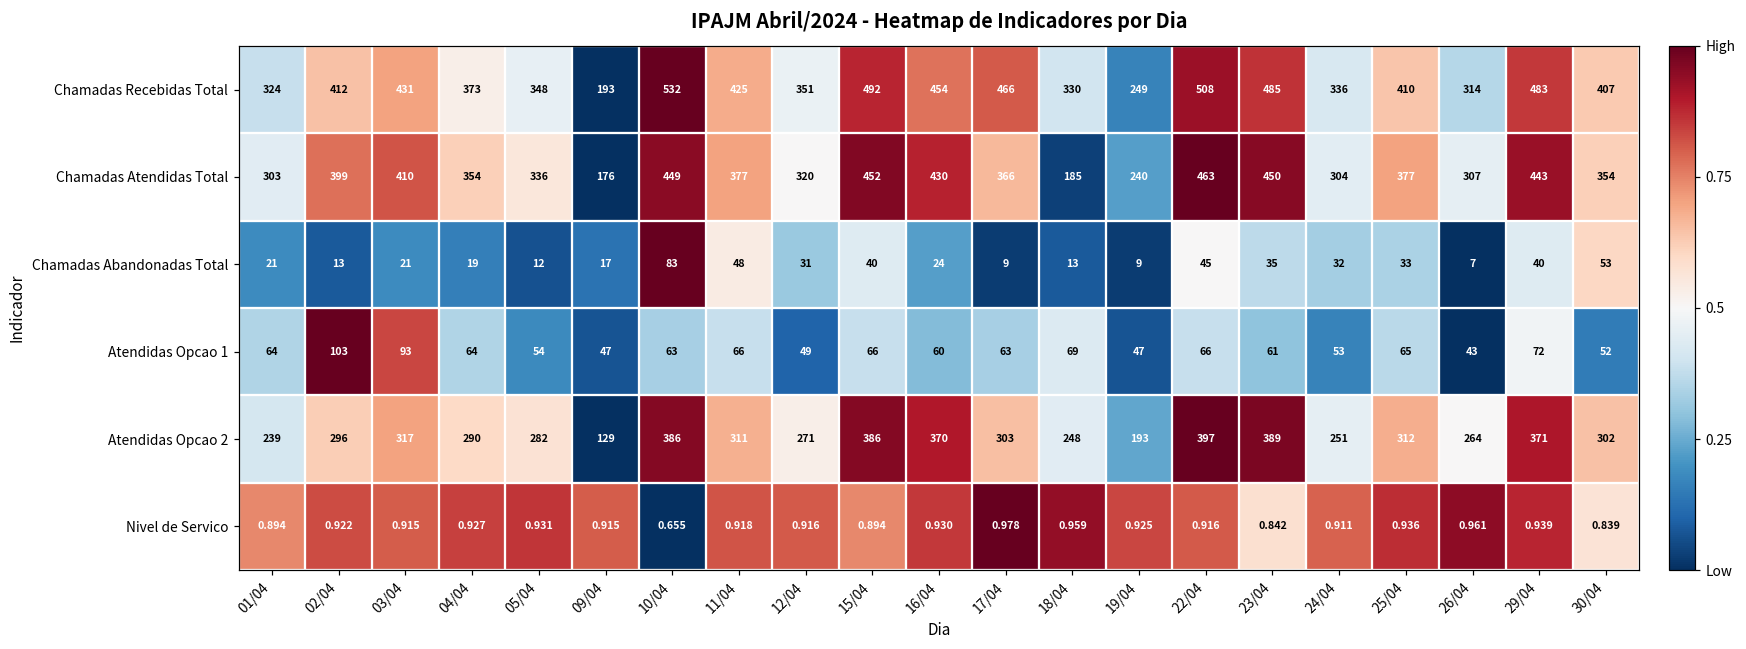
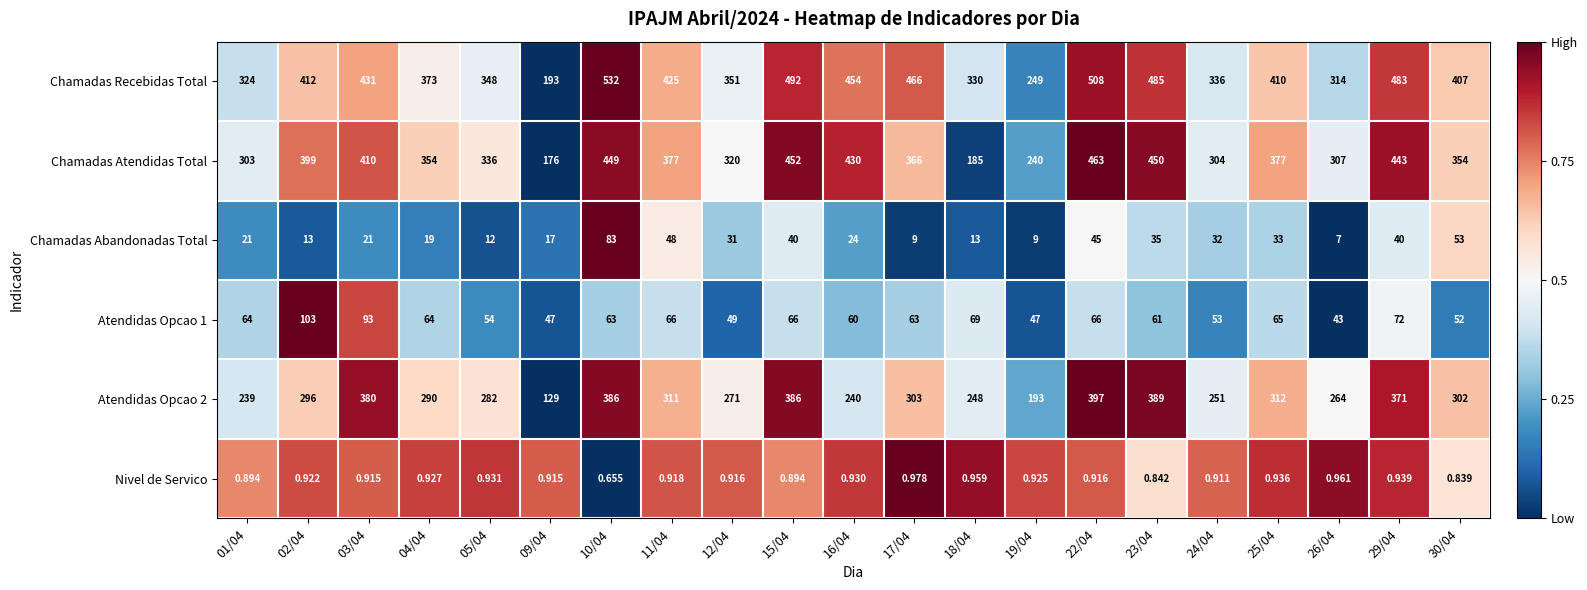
  {
    "Chamadas Recebidas Total": {
      "01/04": 324,
      "02/04": 412,
      "03/04": 431,
      "04/04": 373,
      "05/04": 348,
      "09/04": 193,
      "10/04": 532,
      "11/04": 425,
      "12/04": 351,
      "15/04": 492,
      "16/04": 454,
      "17/04": 466,
      "18/04": 330,
      "19/04": 249,
      "22/04": 508,
      "23/04": 485,
      "24/04": 336,
      "25/04": 410,
      "26/04": 314,
      "29/04": 483,
      "30/04": 407
    },
    "Chamadas Atendidas Total": {
      "01/04": 303,
      "02/04": 399,
      "03/04": 410,
      "04/04": 354,
      "05/04": 336,
      "09/04": 176,
      "10/04": 449,
      "11/04": 377,
      "12/04": 320,
      "15/04": 452,
      "16/04": 430,
      "17/04": 366,
      "18/04": 185,
      "19/04": 240,
      "22/04": 463,
      "23/04": 450,
      "24/04": 304,
      "25/04": 377,
      "26/04": 307,
      "29/04": 443,
      "30/04": 354
    },
    "Chamadas Abandonadas Total": {
      "01/04": 21,
      "02/04": 13,
      "03/04": 21,
      "04/04": 19,
      "05/04": 12,
      "09/04": 17,
      "10/04": 83,
      "11/04": 48,
      "12/04": 31,
      "15/04": 40,
      "16/04": 24,
      "17/04": 9,
      "18/04": 13,
      "19/04": 9,
      "22/04": 45,
      "23/04": 35,
      "24/04": 32,
      "25/04": 33,
      "26/04": 7,
      "29/04": 40,
      "30/04": 53
    },
    "Atendidas Opcao 1": {
      "01/04": 64,
      "02/04": 103,
      "03/04": 93,
      "04/04": 64,
      "05/04": 54,
      "09/04": 47,
      "10/04": 63,
      "11/04": 66,
      "12/04": 49,
      "15/04": 66,
      "16/04": 60,
      "17/04": 63,
      "18/04": 69,
      "19/04": 47,
      "22/04": 66,
      "23/04": 61,
      "24/04": 53,
      "25/04": 65,
      "26/04": 43,
      "29/04": 72,
      "30/04": 52
    },
    "Atendidas Opcao 2": {
      "01/04": 239,
      "02/04": 296,
-     "03/04": 317,
+     "03/04": 380,
      "04/04": 290,
      "05/04": 282,
      "09/04": 129,
      "10/04": 386,
      "11/04": 311,
      "12/04": 271,
      "15/04": 386,
-     "16/04": 370,
+     "16/04": 240,
      "17/04": 303,
      "18/04": 248,
      "19/04": 193,
      "22/04": 397,
      "23/04": 389,
      "24/04": 251,
      "25/04": 312,
      "26/04": 264,
      "29/04": 371,
      "30/04": 302
    },
    "Nivel de Servico": {
      "01/04": 0.894,
      "02/04": 0.922,
      "03/04": 0.915,
      "04/04": 0.927,
      "05/04": 0.931,
      "09/04": 0.915,
      "10/04": 0.655,
      "11/04": 0.918,
      "12/04": 0.916,
      "15/04": 0.894,
      "16/04": 0.930,
      "17/04": 0.978,
      "18/04": 0.959,
      "19/04": 0.925,
      "22/04": 0.916,
      "23/04": 0.842,
      "24/04": 0.911,
      "25/04": 0.936,
      "26/04": 0.961,
      "29/04": 0.939,
      "30/04": 0.839
    }
  }
